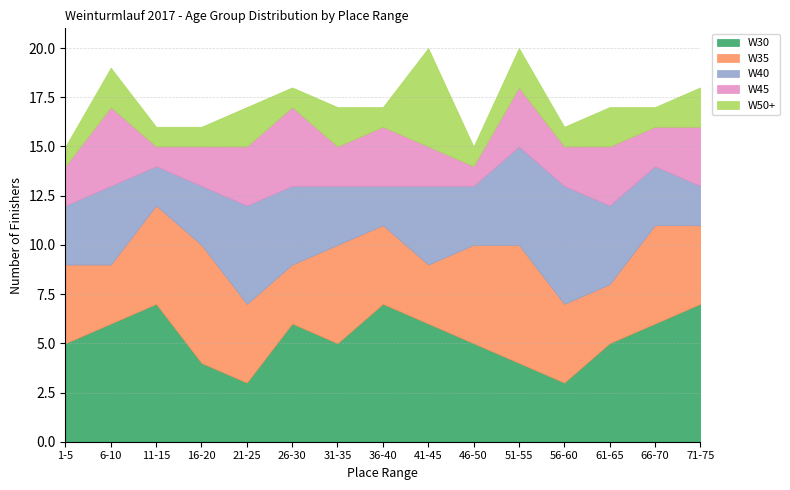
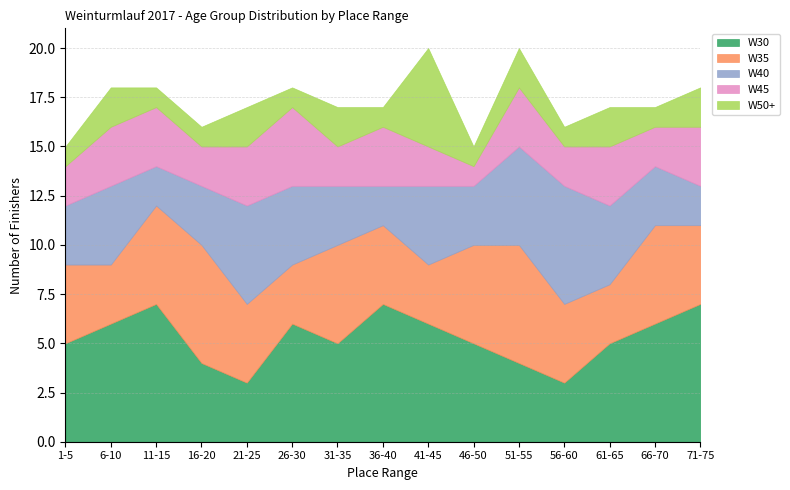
  {
    "W30": {
      "1-5": 5,
      "6-10": 6,
      "11-15": 7,
      "16-20": 4,
      "21-25": 3,
      "26-30": 6,
      "31-35": 5,
      "36-40": 7,
      "41-45": 6,
      "46-50": 5,
      "51-55": 4,
      "56-60": 3,
      "61-65": 5,
      "66-70": 6,
      "71-75": 7
    },
    "W35": {
      "1-5": 4,
      "6-10": 3,
      "11-15": 5,
      "16-20": 6,
      "21-25": 4,
      "26-30": 3,
      "31-35": 5,
      "36-40": 4,
      "41-45": 3,
      "46-50": 5,
      "51-55": 6,
      "56-60": 4,
      "61-65": 3,
      "66-70": 5,
      "71-75": 4
    },
    "W40": {
      "1-5": 3,
      "6-10": 4,
      "11-15": 2,
      "16-20": 3,
      "21-25": 5,
      "26-30": 4,
      "31-35": 3,
      "36-40": 2,
      "41-45": 4,
      "46-50": 3,
      "51-55": 5,
      "56-60": 6,
      "61-65": 4,
      "66-70": 3,
      "71-75": 2
    },
    "W45": {
      "1-5": 2,
-     "6-10": 4,
-     "11-15": 1,
+     "6-10": 3,
+     "11-15": 3,
      "16-20": 2,
      "21-25": 3,
      "26-30": 4,
      "31-35": 2,
      "36-40": 3,
      "41-45": 2,
      "46-50": 1,
      "51-55": 3,
      "56-60": 2,
      "61-65": 3,
      "66-70": 2,
      "71-75": 3
    },
    "W50+": {
      "1-5": 1,
      "6-10": 2,
      "11-15": 1,
      "16-20": 1,
      "21-25": 2,
      "26-30": 1,
      "31-35": 2,
      "36-40": 1,
      "41-45": 5,
      "46-50": 1,
      "51-55": 2,
      "56-60": 1,
      "61-65": 2,
      "66-70": 1,
      "71-75": 2
    }
  }
